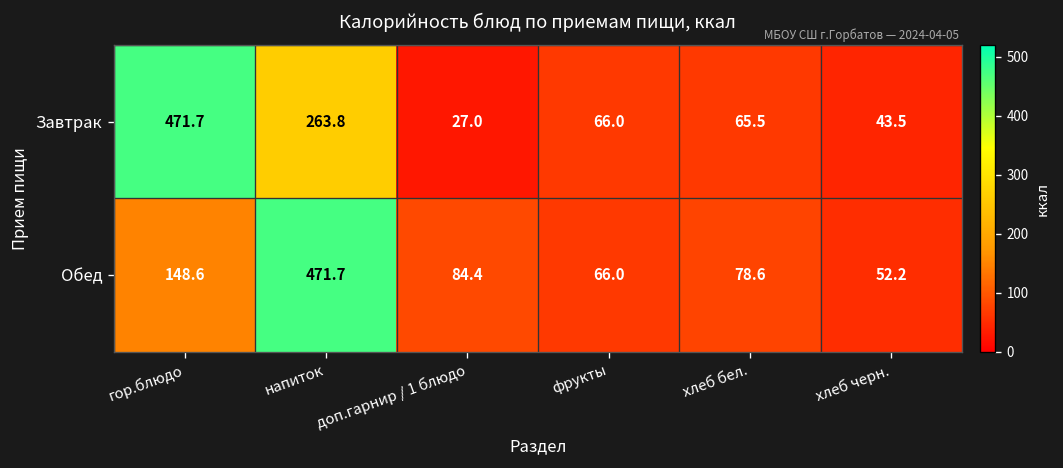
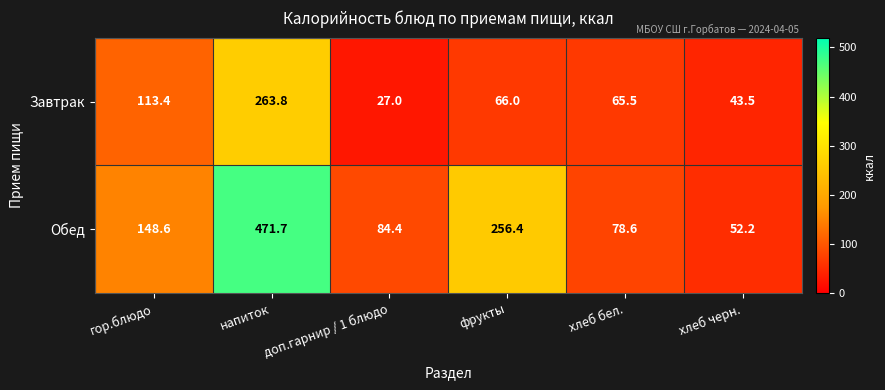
  {
    "Завтрак": {
-     "гор.блюдо": 471.7,
+     "гор.блюдо": 113.4,
      "напиток": 263.8,
      "доп.гарнир / 1 блюдо": 27.0,
      "фрукты": 66.0,
      "хлеб бел.": 65.5,
      "хлеб черн.": 43.5
    },
    "Обед": {
      "гор.блюдо": 148.6,
      "напиток": 471.7,
      "доп.гарнир / 1 блюдо": 84.4,
-     "фрукты": 66.0,
+     "фрукты": 256.4,
      "хлеб бел.": 78.6,
      "хлеб черн.": 52.2
    }
  }
